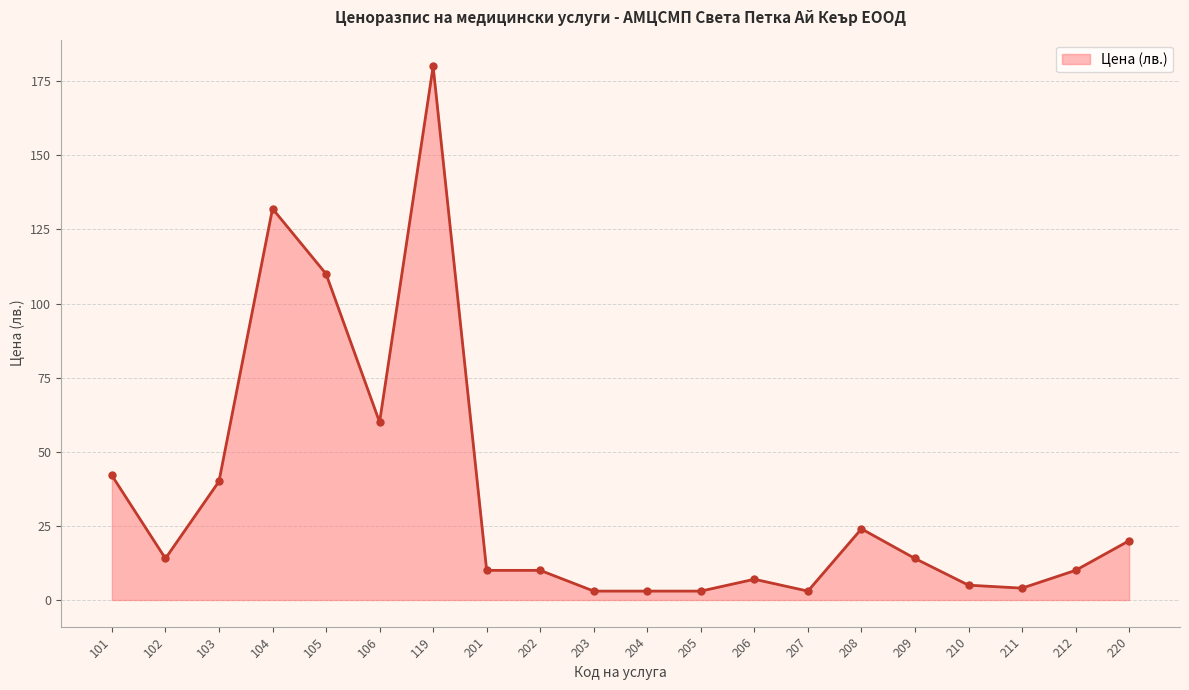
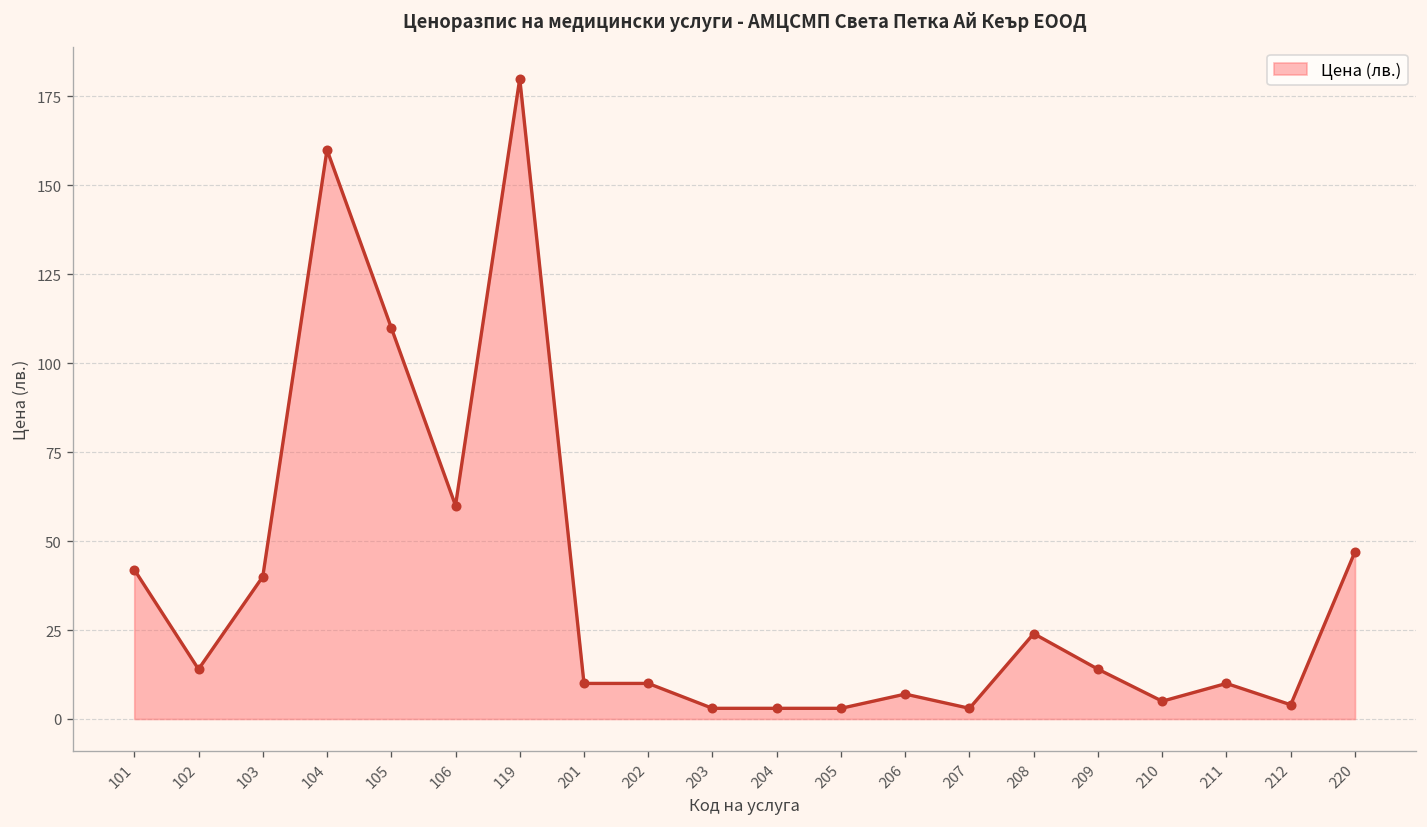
  {
    "101": 42,
    "102": 14,
    "103": 40,
-   "104": 132,
+   "104": 160,
    "105": 110,
    "106": 60,
    "119": 180,
    "201": 10,
    "202": 10,
    "203": 3,
    "204": 3,
    "205": 3,
    "206": 7,
    "207": 3,
    "208": 24,
    "209": 14,
    "210": 5,
-   "211": 4,
-   "212": 10,
-   "220": 20
+   "211": 10,
+   "212": 4,
+   "220": 47
  }
